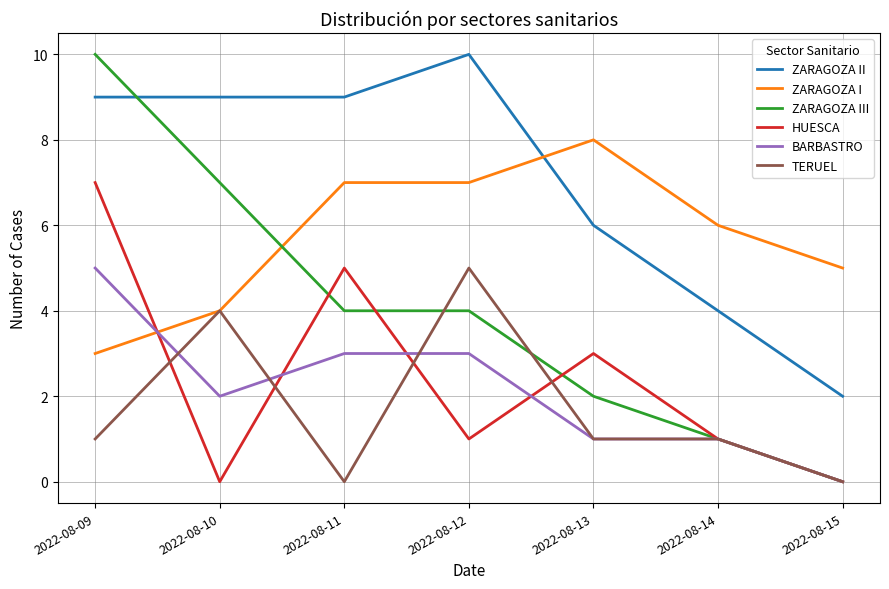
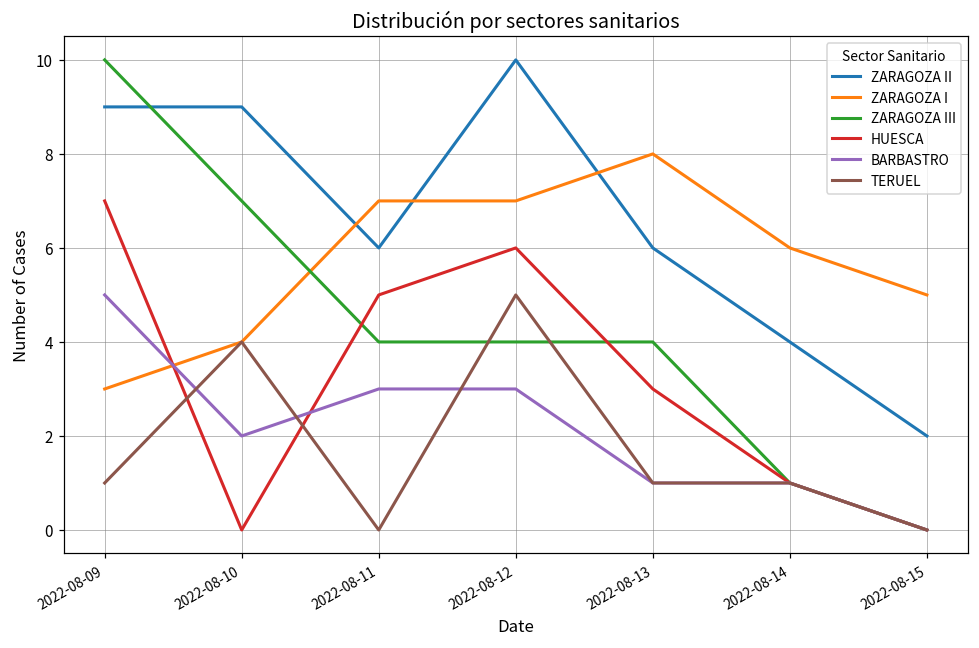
  {
    "ZARAGOZA II": {
      "2022-08-09": 9,
      "2022-08-10": 9,
-     "2022-08-11": 9,
+     "2022-08-11": 6,
      "2022-08-12": 10,
      "2022-08-13": 6,
      "2022-08-14": 4,
      "2022-08-15": 2
    },
    "ZARAGOZA I": {
      "2022-08-09": 3,
      "2022-08-11": 7,
      "2022-08-12": 7,
      "2022-08-13": 8,
      "2022-08-14": 6,
      "2022-08-15": 5
    },
    "ZARAGOZA III": {
      "2022-08-09": 10,
      "2022-08-10": 7,
      "2022-08-11": 4,
      "2022-08-12": 4,
-     "2022-08-13": 2
+     "2022-08-13": 4
    },
    "HUESCA": {
      "2022-08-09": 7,
      "2022-08-10": 0,
      "2022-08-11": 5,
-     "2022-08-12": 1,
+     "2022-08-12": 6,
      "2022-08-13": 3
    },
    "BARBASTRO": {
      "2022-08-09": 5,
      "2022-08-10": 2,
      "2022-08-11": 3,
      "2022-08-12": 3
    },
    "TERUEL": {
      "2022-08-09": 1,
      "2022-08-11": 0,
      "2022-08-12": 5
    }
  }
